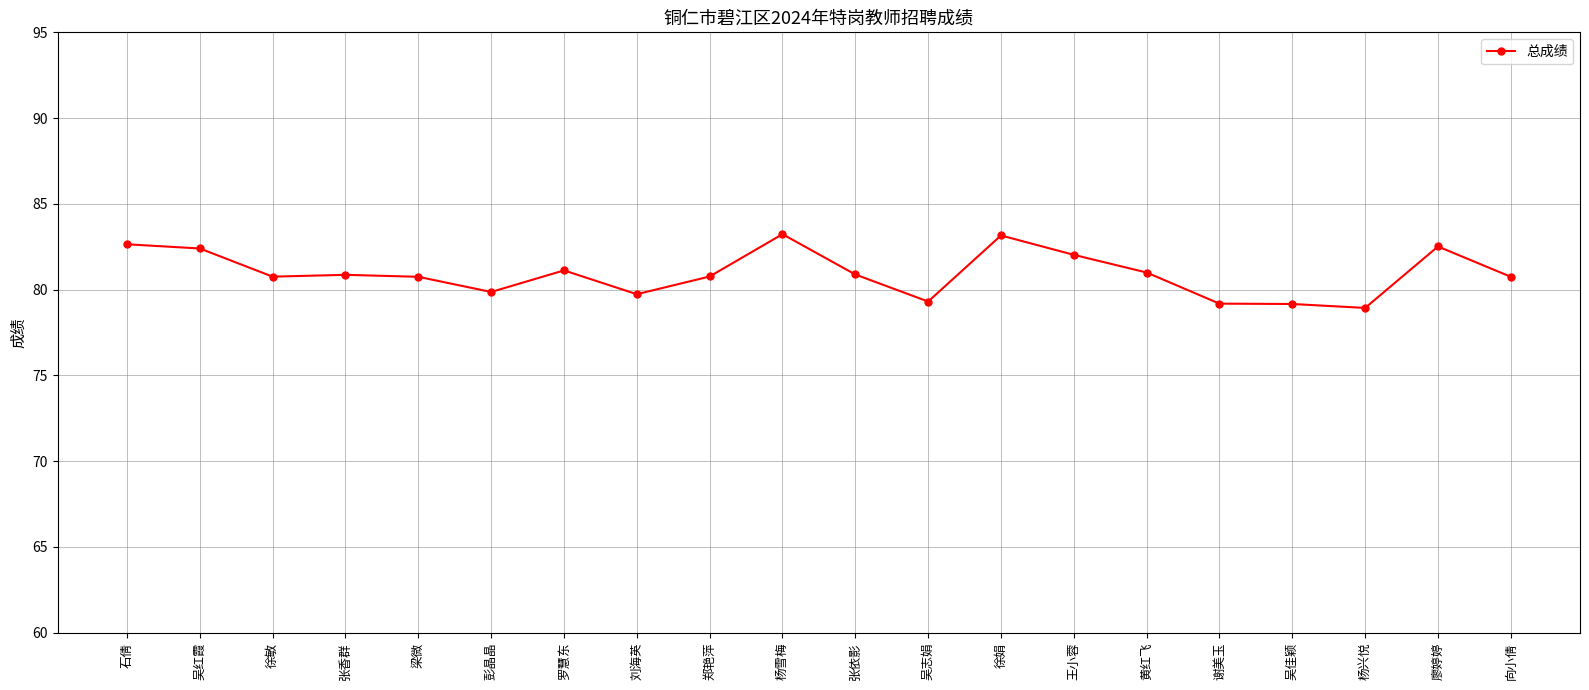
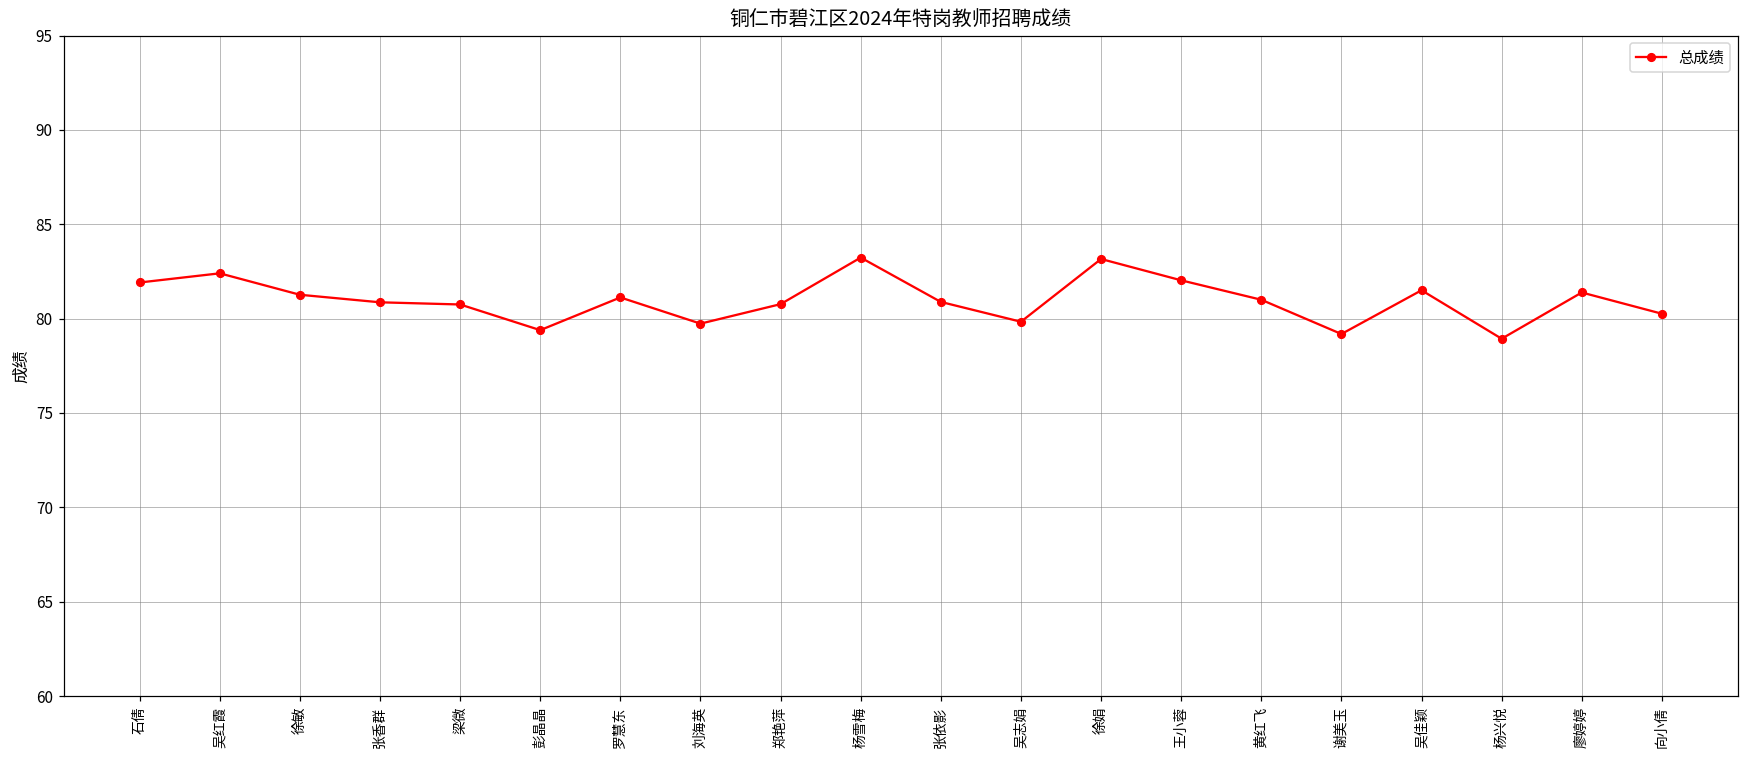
  {
-   "石倩": 82.6,
+   "石倩": 81.9,
    "吴红霞": 82.4,
-   "徐敏": 80.8,
+   "徐敏": 81.3,
    "张香群": 80.9,
    "梁微": 80.8,
-   "彭晶晶": 79.9,
+   "彭晶晶": 79.4,
    "罗慧东": 81.1,
    "刘海英": 79.7,
    "郑艳萍": 80.8,
    "杨雪梅": 83.2,
    "张依影": 80.9,
-   "吴志娟": 79.3,
+   "吴志娟": 79.8,
    "徐娟": 83.2,
    "王小蓉": 82.0,
    "黄红飞": 81.0,
    "谢美玉": 79.2,
-   "吴佳颖": 79.2,
+   "吴佳颖": 81.5,
    "杨兴悦": 78.9,
-   "廖婷婷": 82.5,
-   "向小倩": 80.8
+   "廖婷婷": 81.4,
+   "向小倩": 80.3
  }
